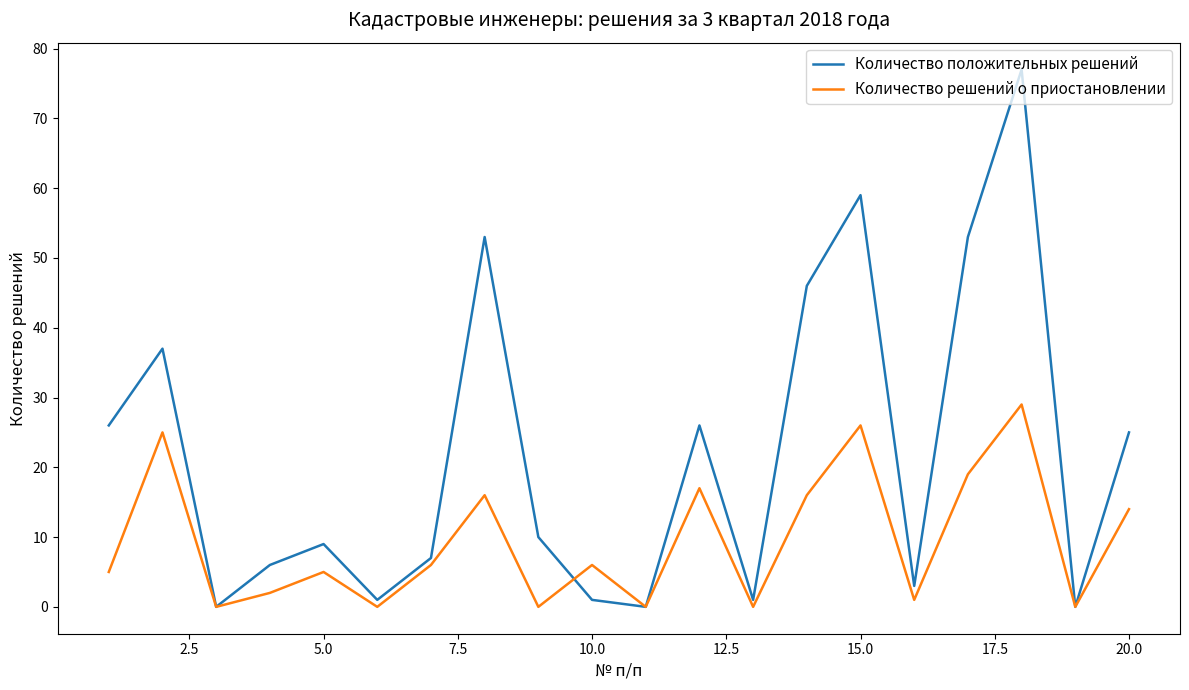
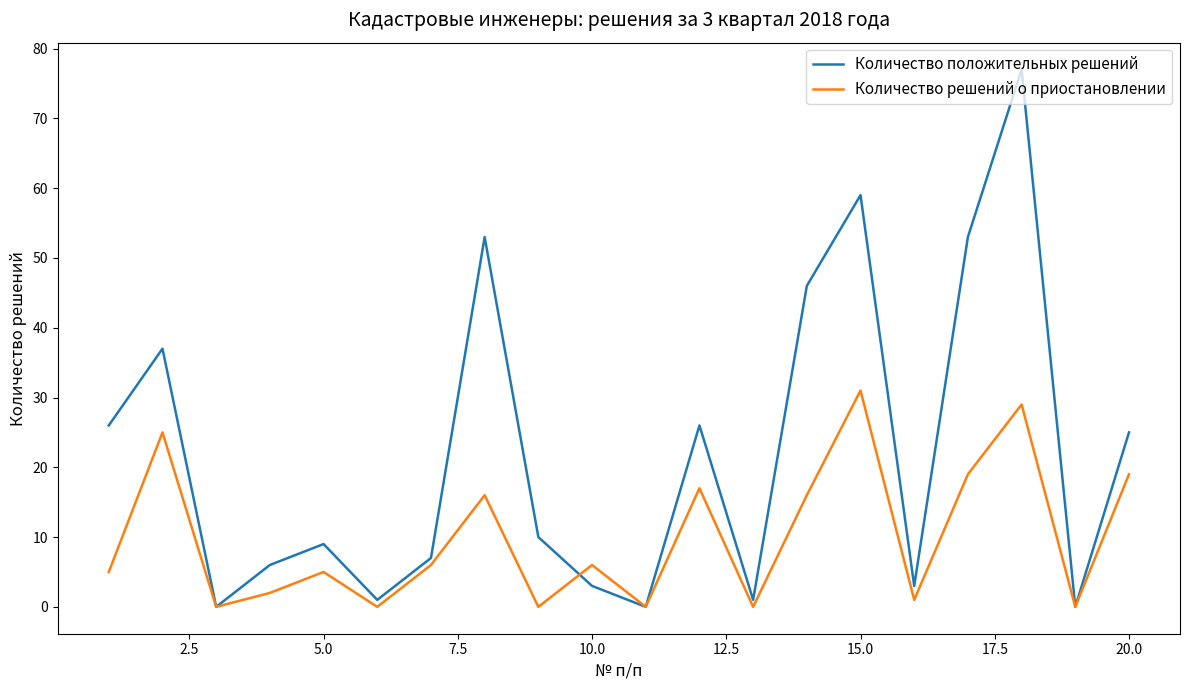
  {
    "Количество положительных решений": {
      "5.0": 9,
-     "10.0": 1,
+     "10.0": 3,
      "15.0": 59,
      "20.0": 25
    },
    "Количество решений о приостановлении": {
      "5.0": 5,
      "10.0": 6,
-     "15.0": 26,
-     "20.0": 14
+     "15.0": 31,
+     "20.0": 19
    }
  }
